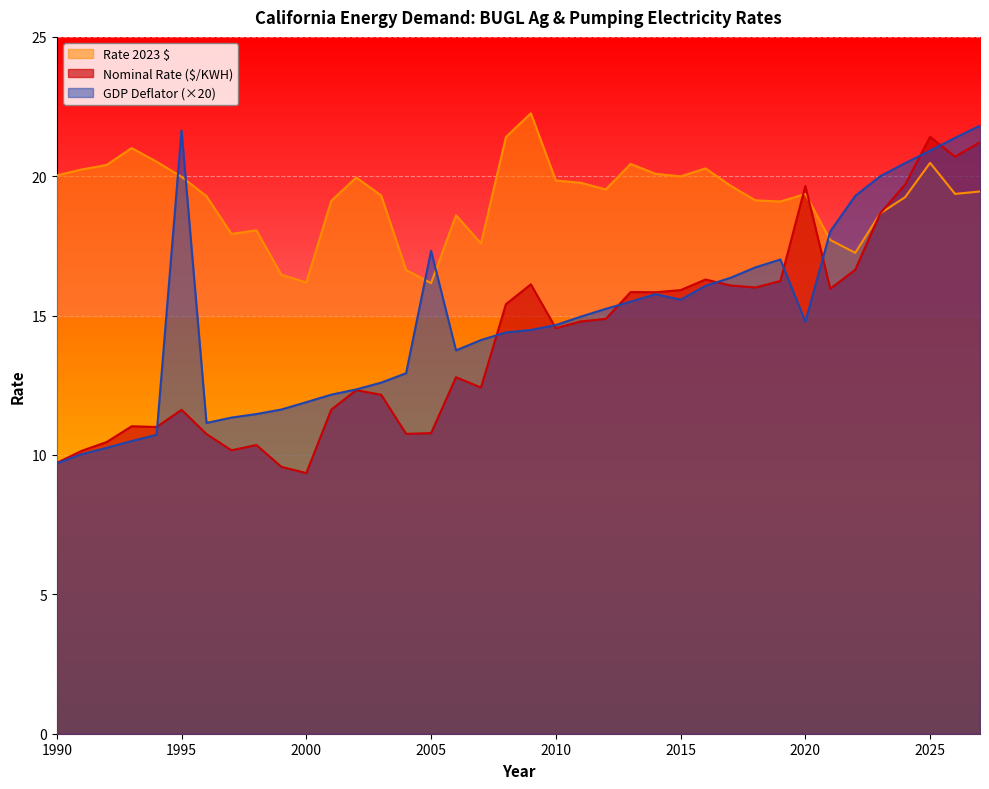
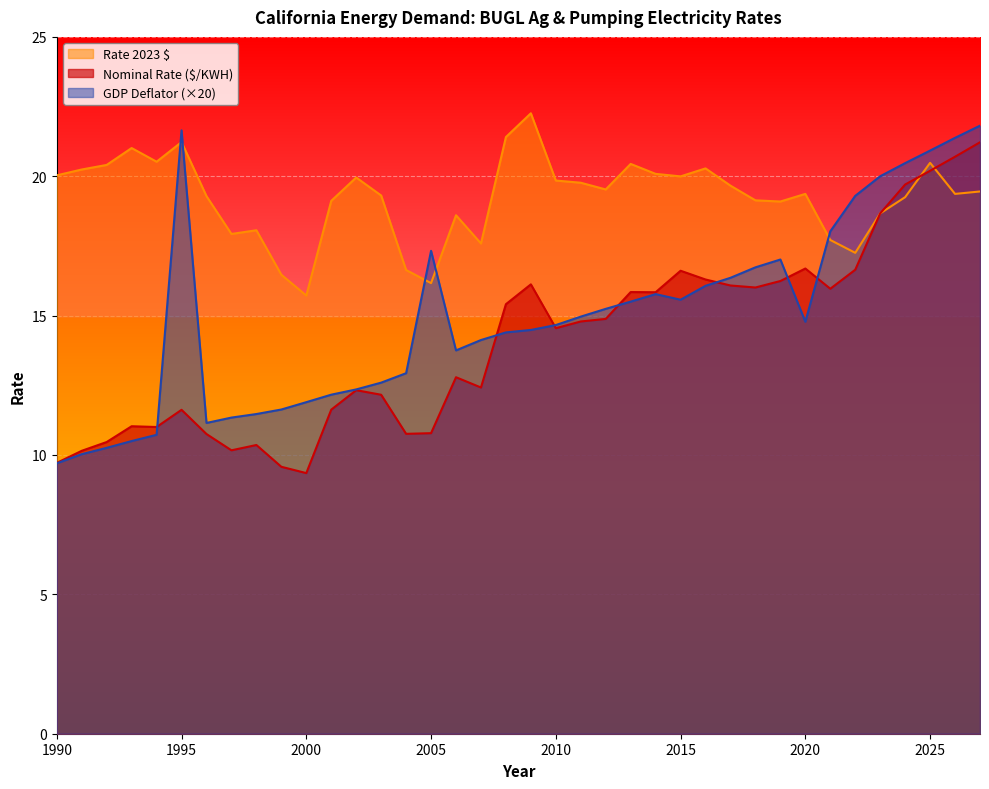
  {
    "Rate 2023 $": {
      "1990": 20.0,
-     "1995": 20.0,
-     "2000": 16.2,
+     "1995": 21.2,
+     "2000": 15.7,
      "2005": 16.2,
      "2010": 19.8,
      "2015": 20.0,
      "2020": 19.4,
      "2025": 20.5
    },
    "Nominal Rate ($/KWH)": {
      "1995": 11.6,
      "2000": 9.4,
      "2005": 10.8,
      "2010": 14.5,
-     "2015": 15.9,
-     "2020": 19.7,
-     "2025": 21.4
+     "2015": 16.6,
+     "2020": 16.7,
+     "2025": 20.2
    },
    "GDP Deflator (×20)": {
      "1995": 21.6,
      "2000": 11.9,
      "2005": 17.3,
      "2010": 14.7,
      "2015": 15.6,
      "2020": 14.8,
      "2025": 20.9
    }
  }
